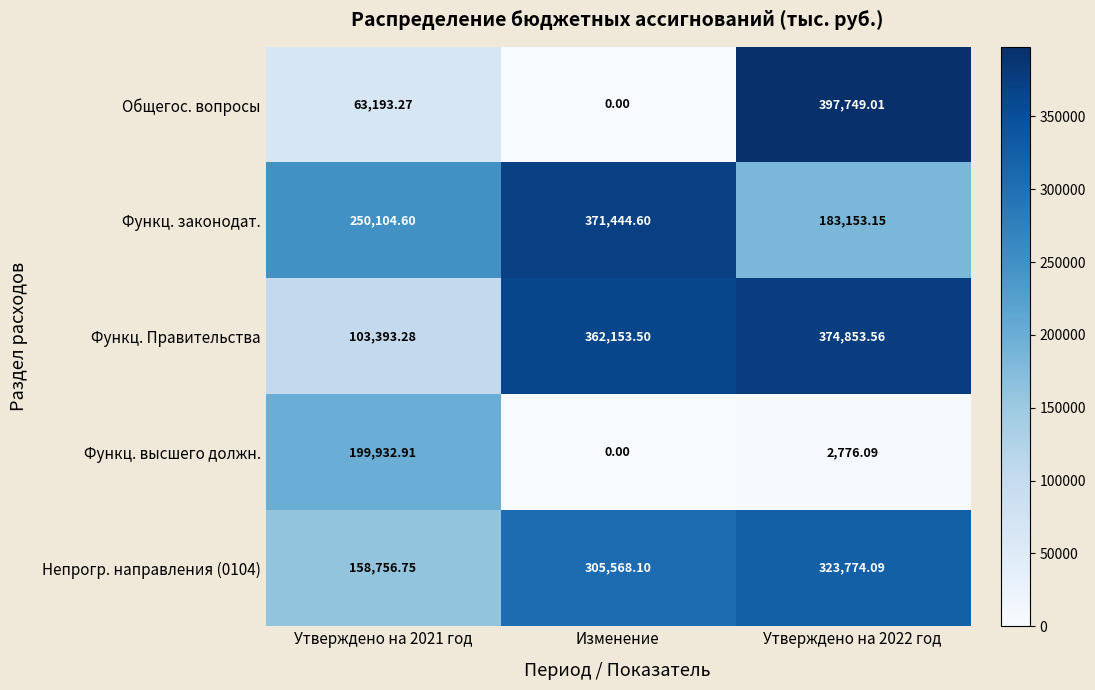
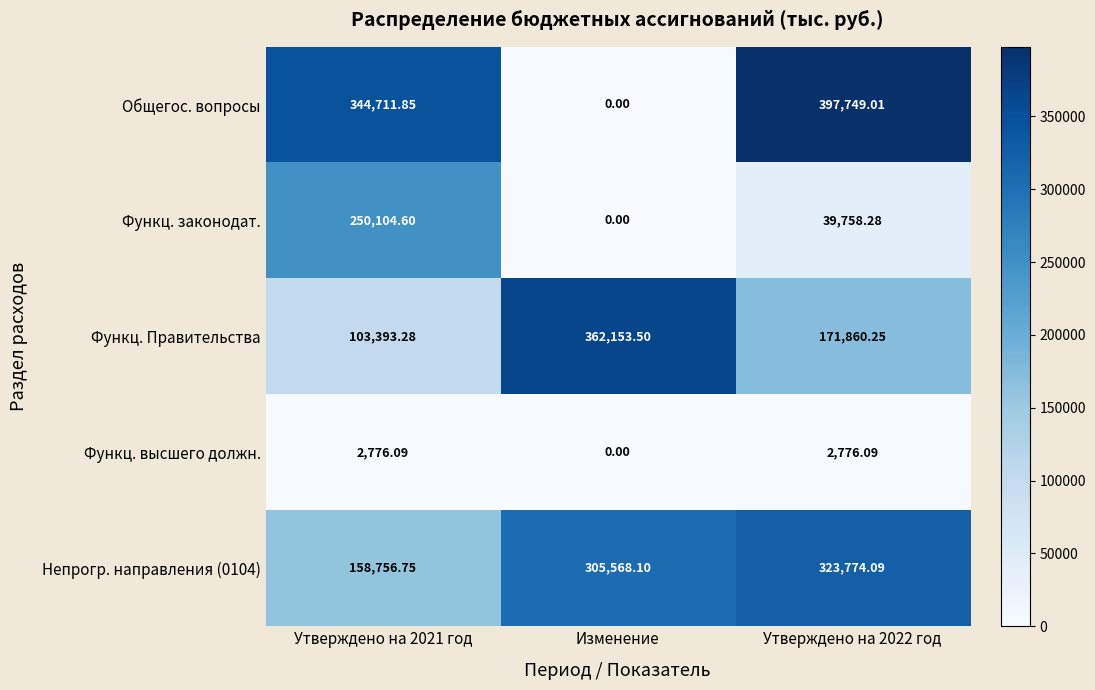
  {
    "Общегос. вопросы": {
-     "Утверждено на 2021 год": "63,193.27",
+     "Утверждено на 2021 год": "344,711.85",
      "Изменение": "0.00",
      "Утверждено на 2022 год": "397,749.01"
    },
    "Функц. законодат.": {
      "Утверждено на 2021 год": "250,104.60",
-     "Изменение": "371,444.60",
-     "Утверждено на 2022 год": "183,153.15"
+     "Изменение": "0.00",
+     "Утверждено на 2022 год": "39,758.28"
    },
    "Функц. Правительства": {
      "Утверждено на 2021 год": "103,393.28",
      "Изменение": "362,153.50",
-     "Утверждено на 2022 год": "374,853.56"
+     "Утверждено на 2022 год": "171,860.25"
    },
    "Функц. высшего должн.": {
-     "Утверждено на 2021 год": "199,932.91",
+     "Утверждено на 2021 год": "2,776.09",
      "Изменение": "0.00",
      "Утверждено на 2022 год": "2,776.09"
    },
    "Непрогр. направления (0104)": {
      "Утверждено на 2021 год": "158,756.75",
      "Изменение": "305,568.10",
      "Утверждено на 2022 год": "323,774.09"
    }
  }
